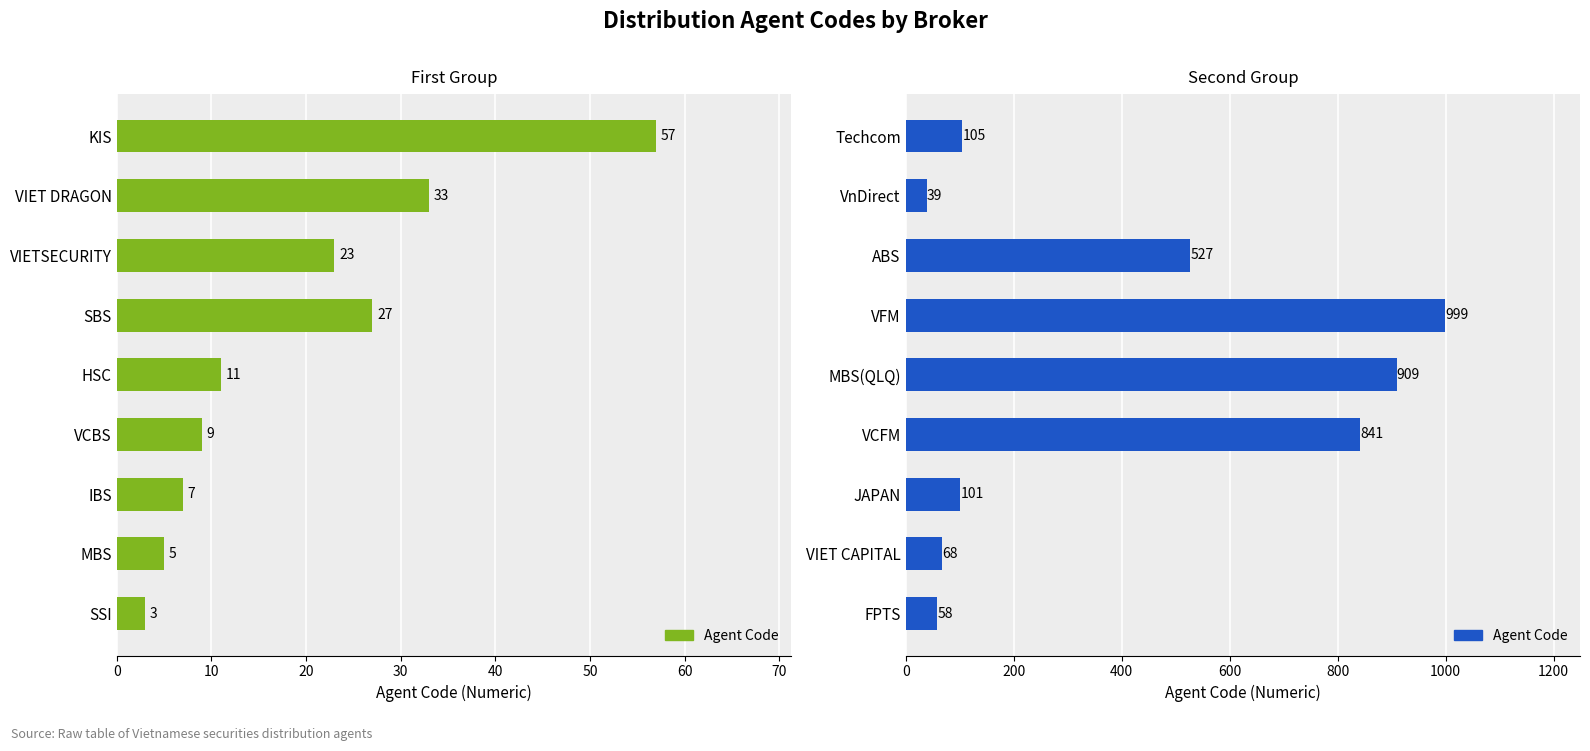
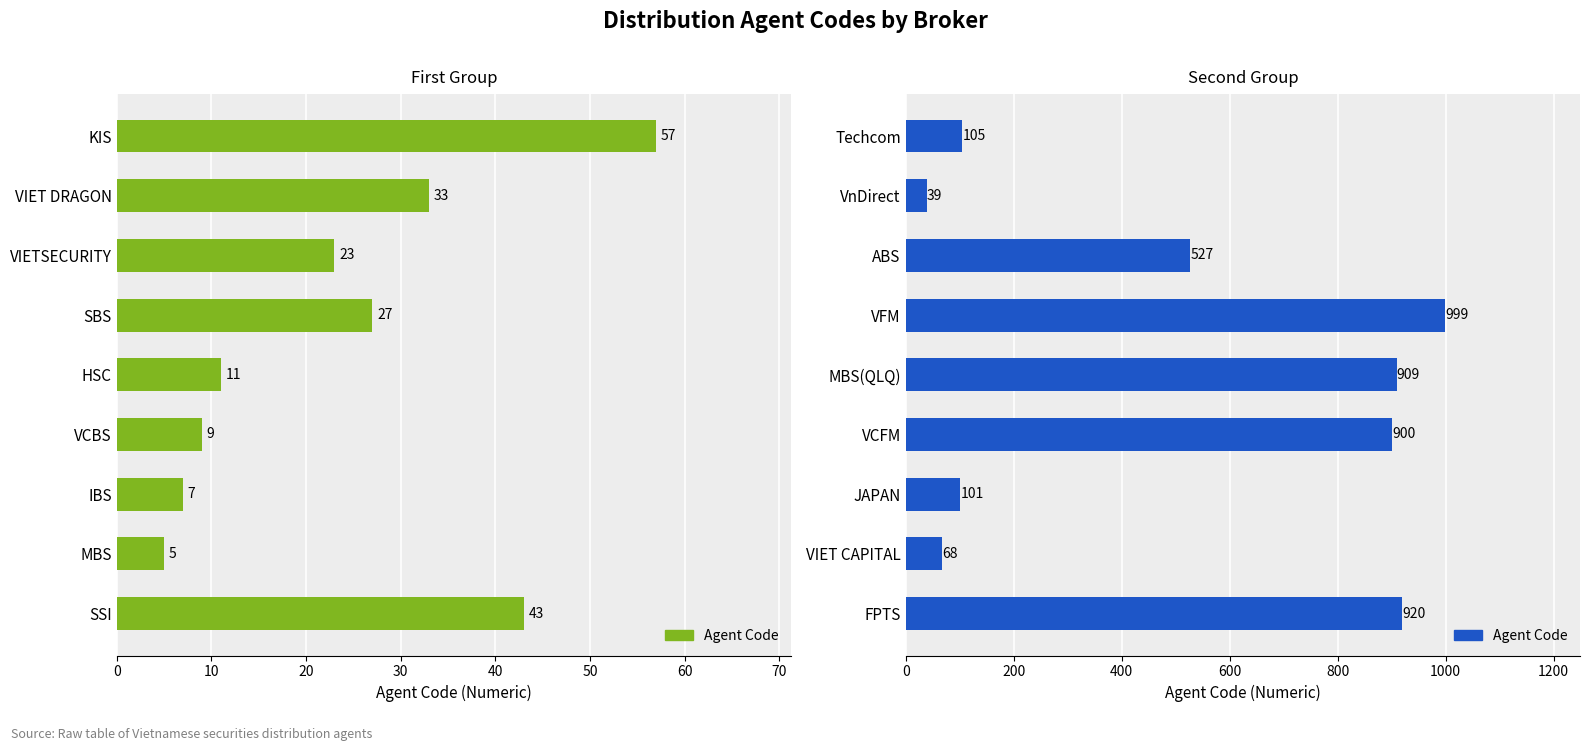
  {
    "First Group": {
      "KIS": 57,
      "VIET DRAGON": 33,
      "VIETSECURITY": 23,
      "SBS": 27,
      "HSC": 11,
      "VCBS": 9,
      "IBS": 7,
      "MBS": 5,
-     "SSI": 3
+     "SSI": 43
    },
    "Second Group": {
      "Techcom": 105,
      "VnDirect": 39,
      "ABS": 527,
      "VFM": 999,
      "MBS(QLQ)": 909,
-     "VCFM": 841,
+     "VCFM": 900,
      "JAPAN": 101,
      "VIET CAPITAL": 68,
-     "FPTS": 58
+     "FPTS": 920
    }
  }
